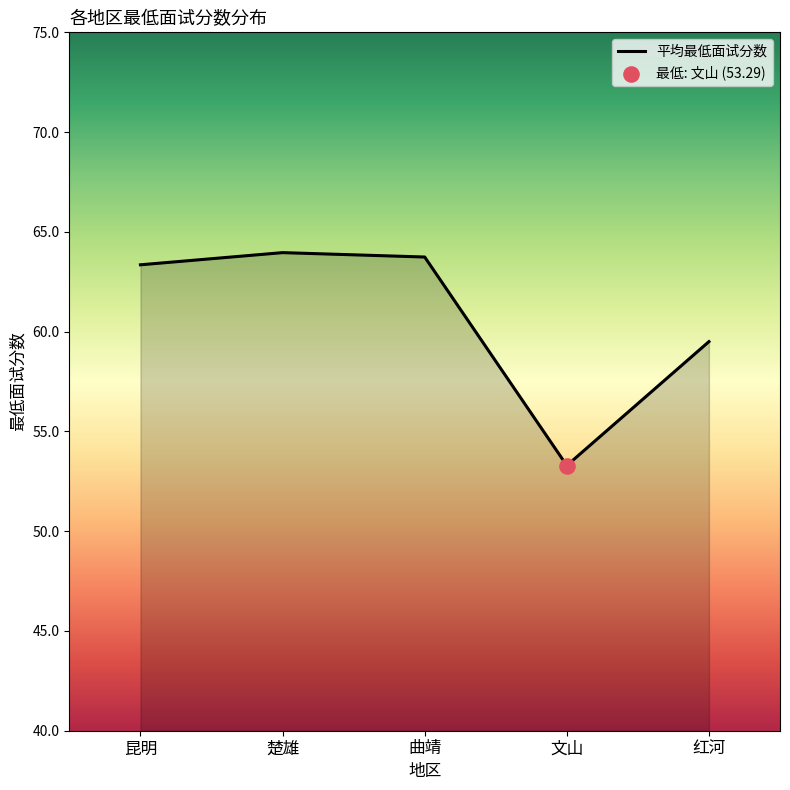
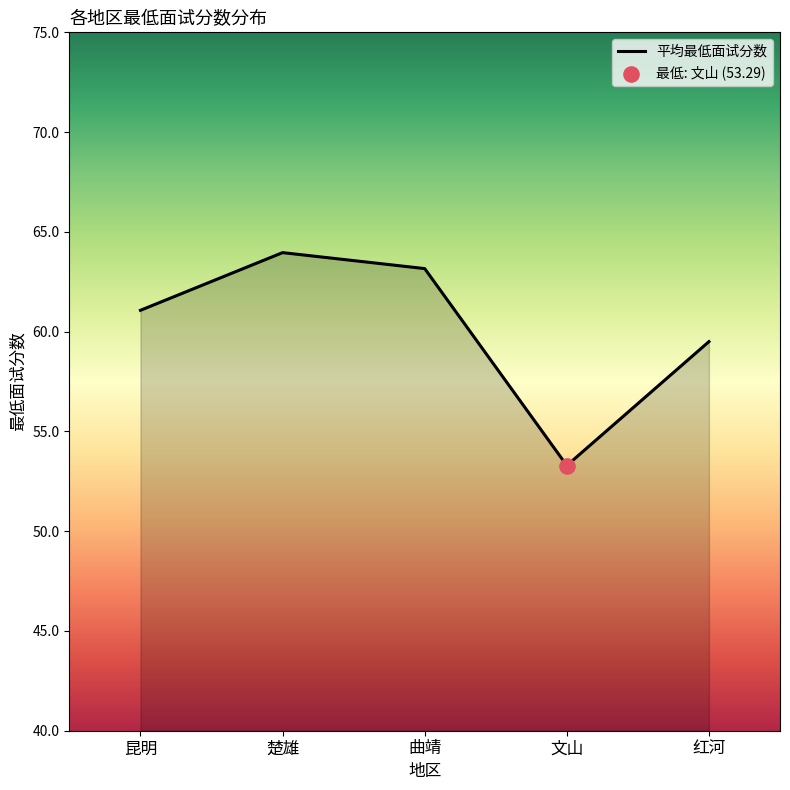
  {
    "平均最低面试分数": {
-     "昆明": 63.4,
+     "昆明": 61.1,
      "楚雄": 64.0,
-     "曲靖": 63.7,
+     "曲靖": 63.2,
      "红河": 59.5
    }
  }
